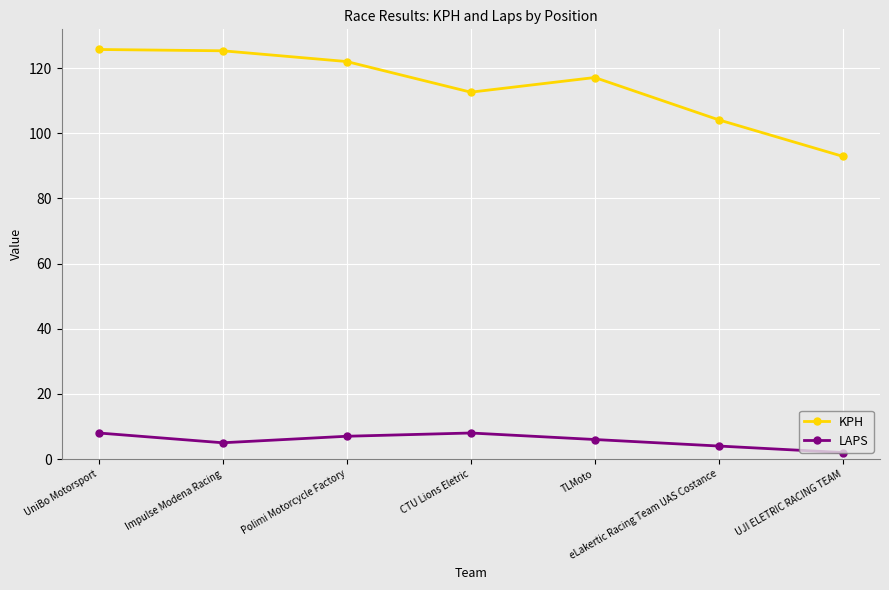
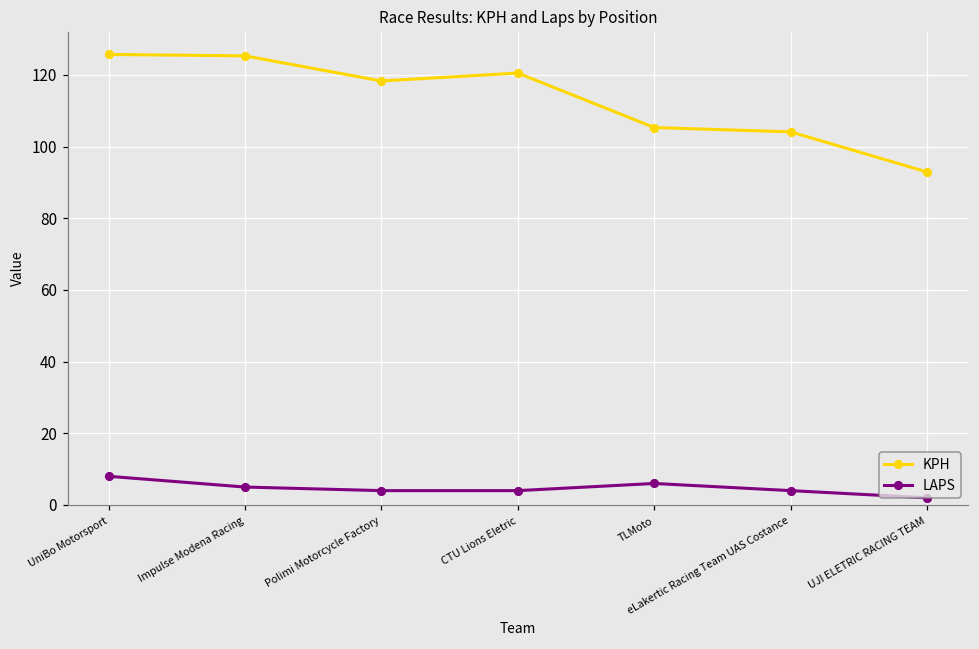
  {
    "KPH": {
      "UniBo Motorsport": 126,
      "Impulse Modena Racing": 125,
-     "Polimi Motorcycle Factory": 122,
-     "CTU Lions Eletric": 113,
-     "TLMoto": 117,
+     "Polimi Motorcycle Factory": 118,
+     "CTU Lions Eletric": 121,
+     "TLMoto": 105,
      "eLakertic Racing Team UAS Costance": 104,
      "UJI ELETRIC RACING TEAM": 93
    },
    "LAPS": {
      "UniBo Motorsport": 8,
      "Impulse Modena Racing": 5,
-     "Polimi Motorcycle Factory": 7,
-     "CTU Lions Eletric": 8,
+     "Polimi Motorcycle Factory": 4,
+     "CTU Lions Eletric": 4,
      "TLMoto": 6,
      "eLakertic Racing Team UAS Costance": 4
    }
  }
